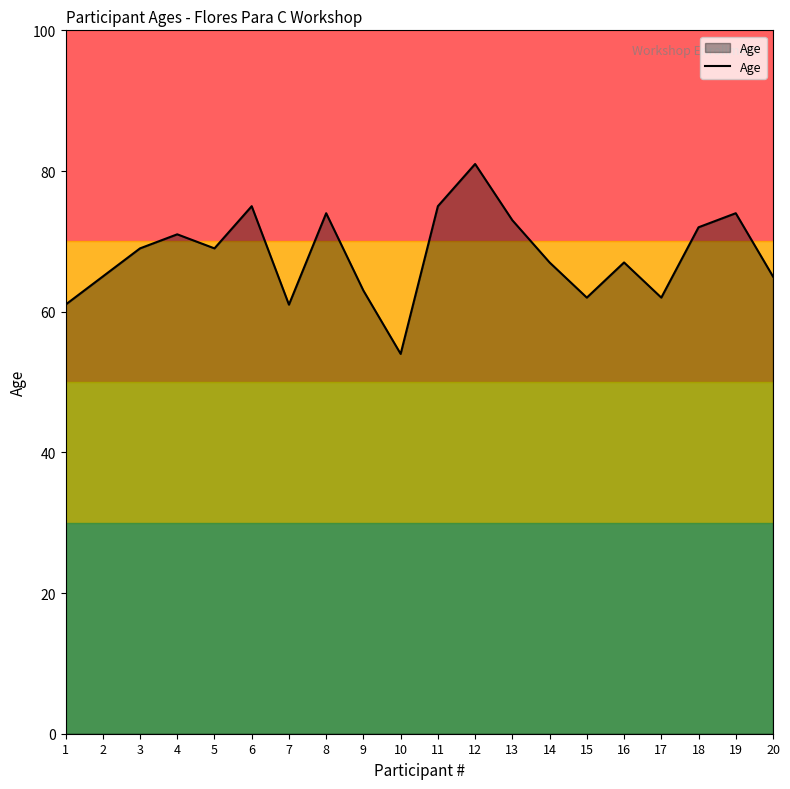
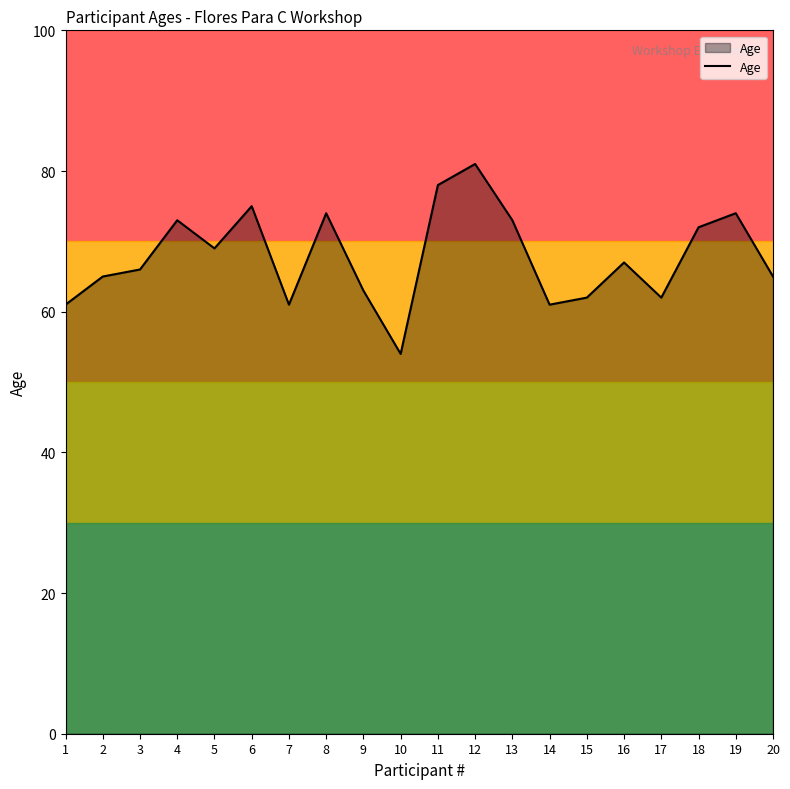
  {
    "1": 61,
    "2": 65,
-   "3": 69,
-   "4": 71,
+   "3": 66,
+   "4": 73,
    "5": 69,
    "6": 75,
    "7": 61,
    "8": 74,
    "9": 63,
    "10": 54,
-   "11": 75,
+   "11": 78,
    "12": 81,
    "13": 73,
-   "14": 67,
+   "14": 61,
    "15": 62,
    "16": 67,
    "17": 62,
    "18": 72,
    "19": 74,
    "20": 65
  }
